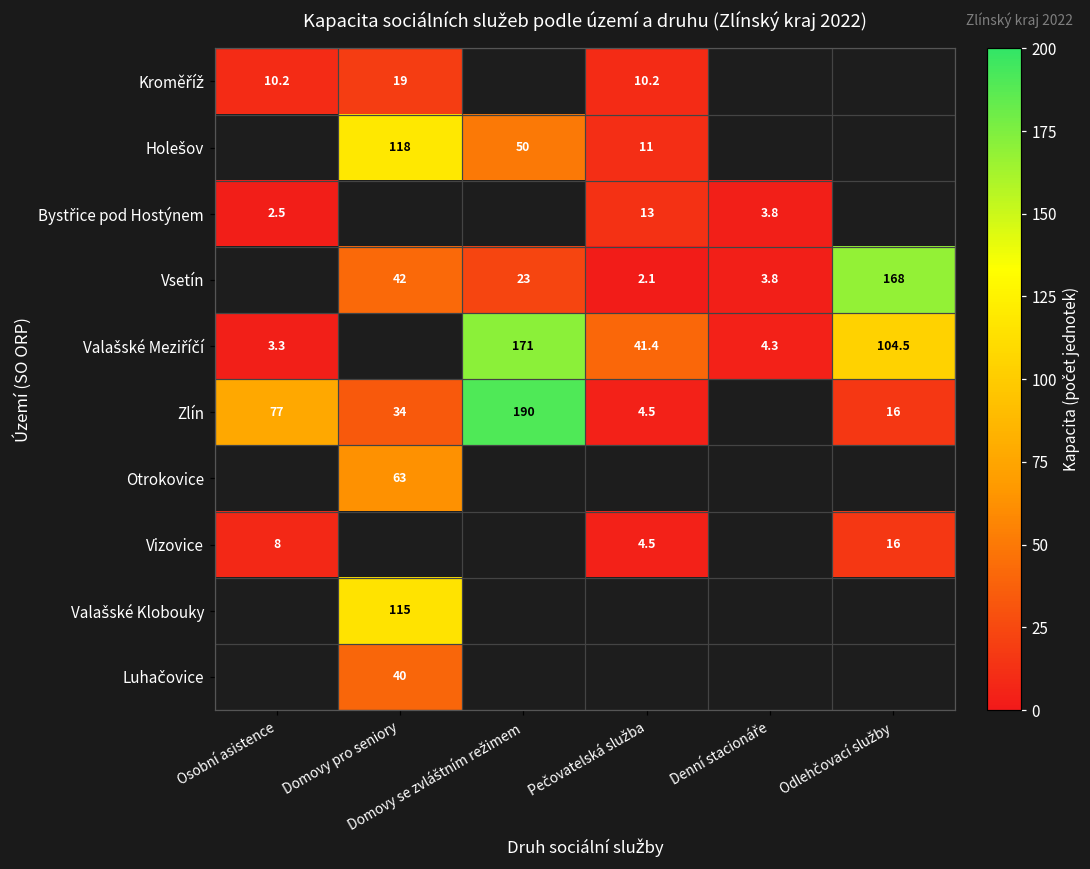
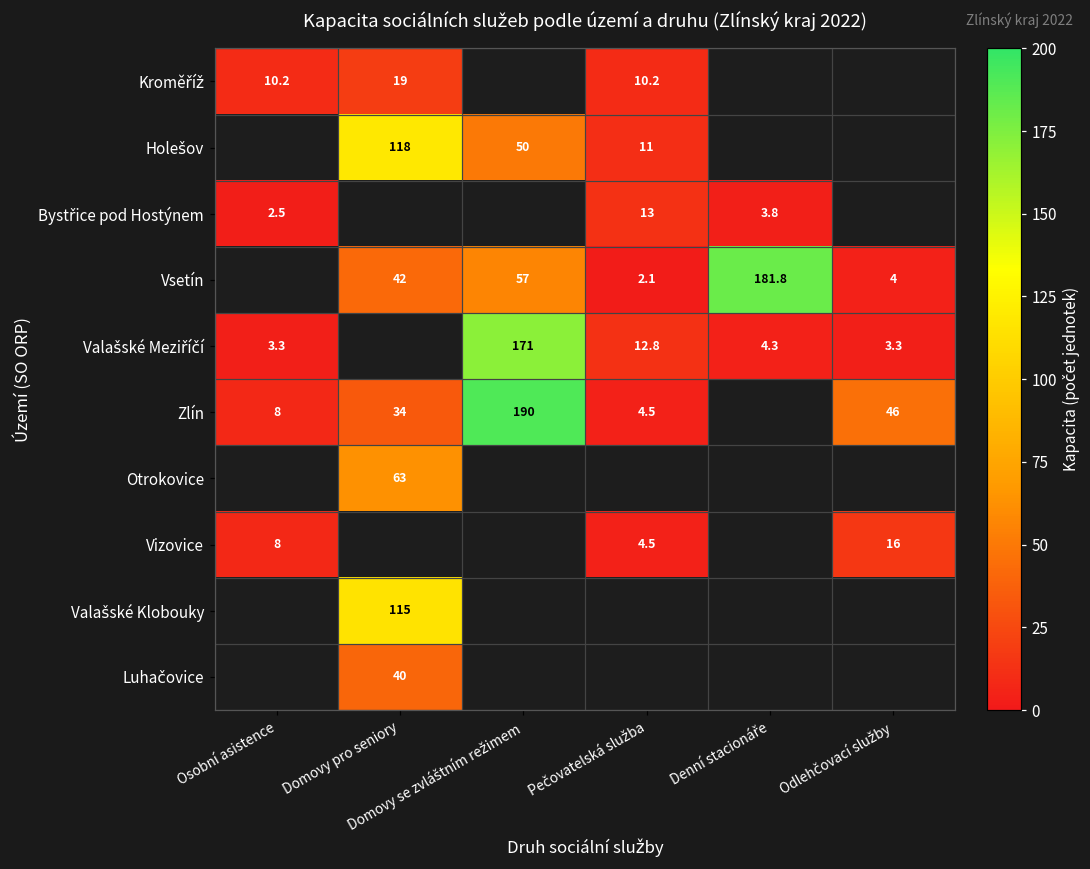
  {
    "Kroměříž": {
      "Osobní asistence": 10.2,
      "Domovy pro seniory": 19,
      "Pečovatelská služba": 10.2
    },
    "Holešov": {
      "Domovy pro seniory": 118,
      "Domovy se zvláštním režimem": 50,
      "Pečovatelská služba": 11
    },
    "Bystřice pod Hostýnem": {
      "Osobní asistence": 2.5,
      "Pečovatelská služba": 13,
      "Denní stacionáře": 3.8
    },
    "Vsetín": {
      "Domovy pro seniory": 42,
-     "Domovy se zvláštním režimem": 23,
+     "Domovy se zvláštním režimem": 57,
      "Pečovatelská služba": 2.1,
-     "Denní stacionáře": 3.8,
-     "Odlehčovací služby": 168
+     "Denní stacionáře": 181.8,
+     "Odlehčovací služby": 4
    },
    "Valašské Meziříčí": {
      "Osobní asistence": 3.3,
      "Domovy se zvláštním režimem": 171,
-     "Pečovatelská služba": 41.4,
+     "Pečovatelská služba": 12.8,
      "Denní stacionáře": 4.3,
-     "Odlehčovací služby": 104.5
+     "Odlehčovací služby": 3.3
    },
    "Zlín": {
-     "Osobní asistence": 77,
+     "Osobní asistence": 8,
      "Domovy pro seniory": 34,
      "Domovy se zvláštním režimem": 190,
      "Pečovatelská služba": 4.5,
-     "Odlehčovací služby": 16
+     "Odlehčovací služby": 46
    },
    "Otrokovice": {
      "Domovy pro seniory": 63
    },
    "Vizovice": {
      "Osobní asistence": 8,
      "Pečovatelská služba": 4.5,
      "Odlehčovací služby": 16
    },
    "Valašské Klobouky": {
      "Domovy pro seniory": 115
    },
    "Luhačovice": {
      "Domovy pro seniory": 40
    }
  }
